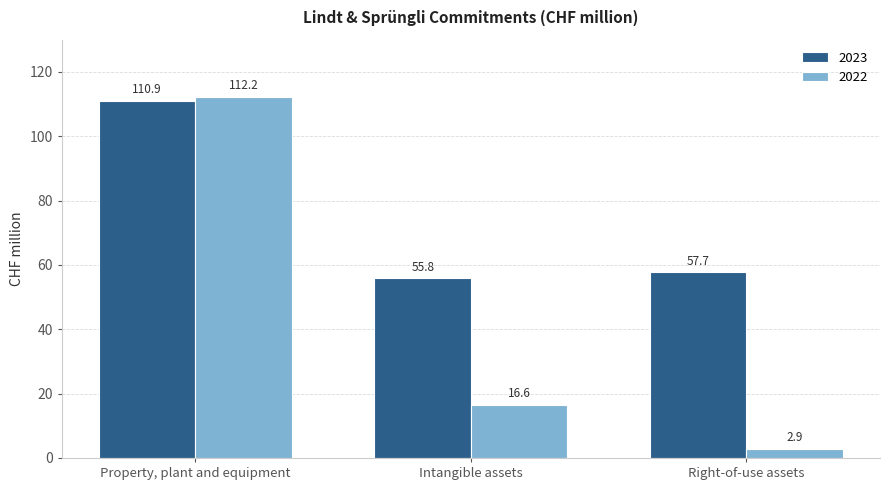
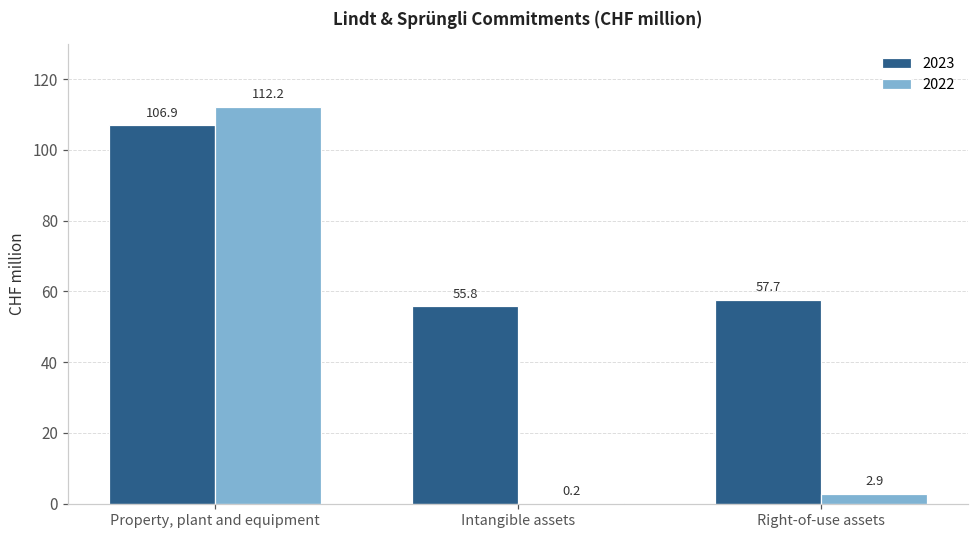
  {
    "2023": {
-     "Property, plant and equipment": 110.9,
+     "Property, plant and equipment": 106.9,
      "Intangible assets": 55.8,
      "Right-of-use assets": 57.7
    },
    "2022": {
      "Property, plant and equipment": 112.2,
-     "Intangible assets": 16.6,
+     "Intangible assets": 0.2,
      "Right-of-use assets": 2.9
    }
  }
